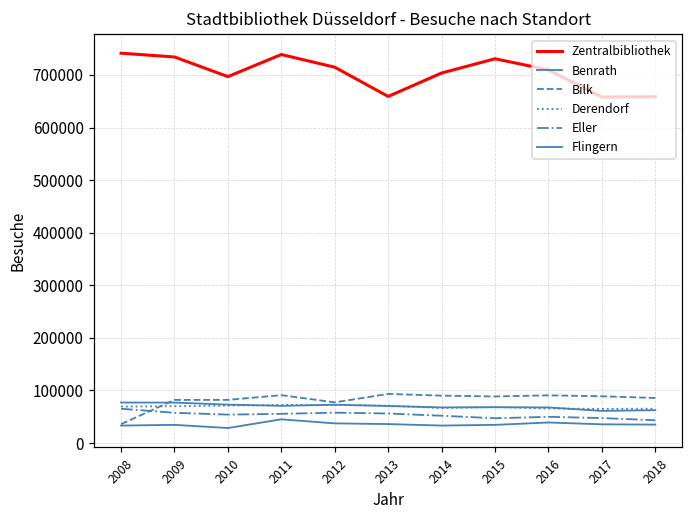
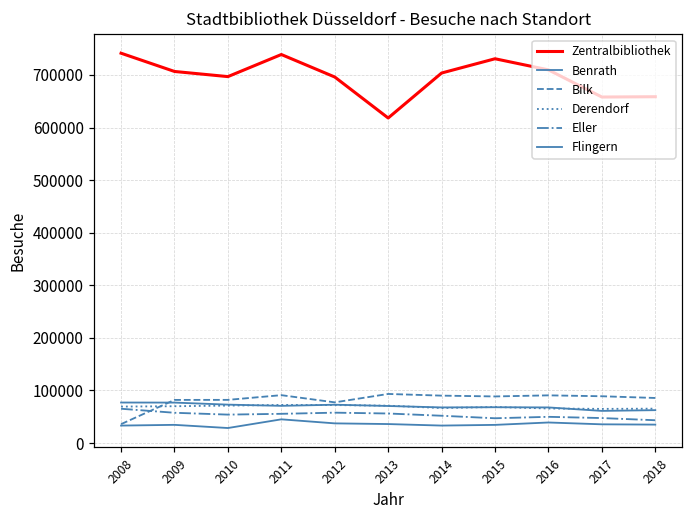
  {
    "Zentralbibliothek": {
      "2008": 740000,
-     "2009": 730000,
+     "2009": 710000,
      "2010": 700000,
      "2011": 740000,
-     "2012": 710000,
-     "2013": 660000,
+     "2012": 700000,
+     "2013": 620000,
      "2014": 700000,
      "2015": 730000
    }
  }
